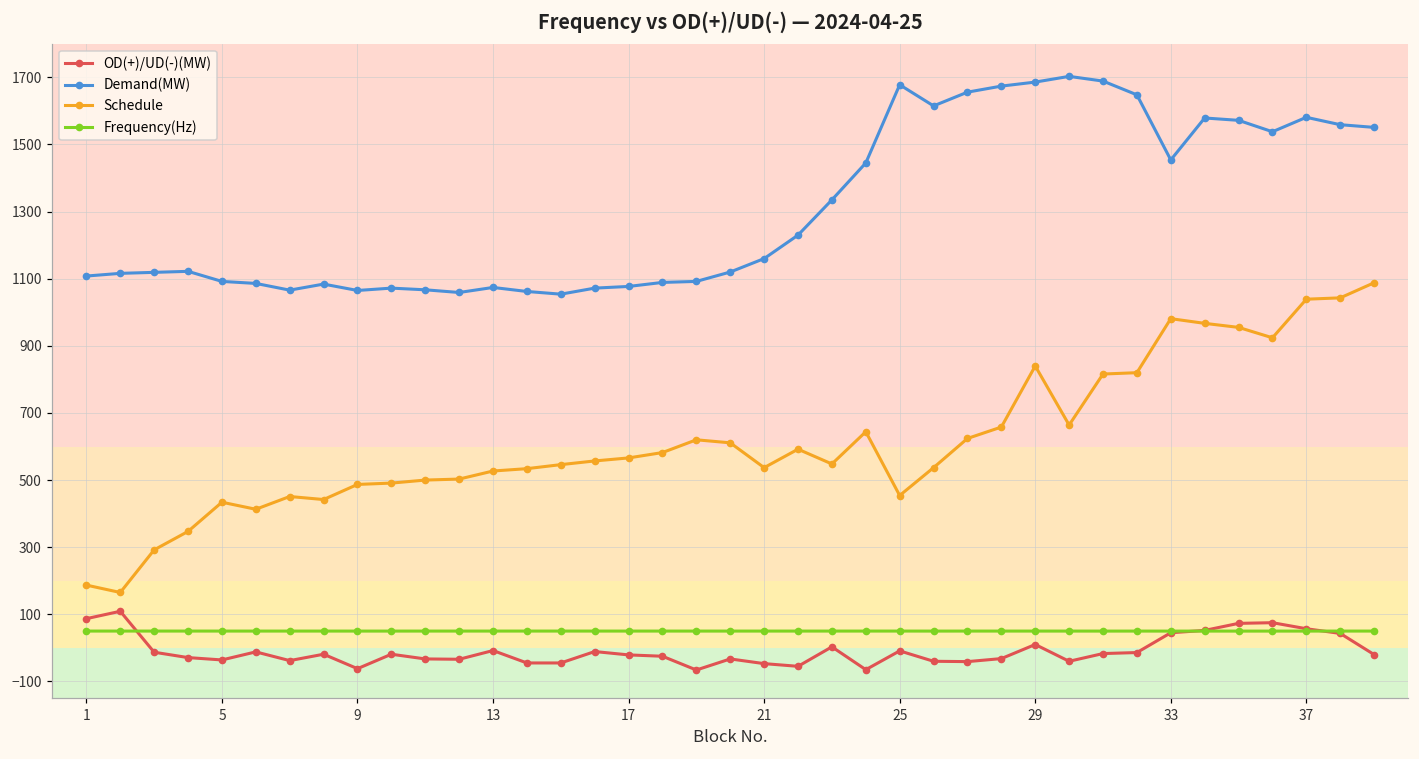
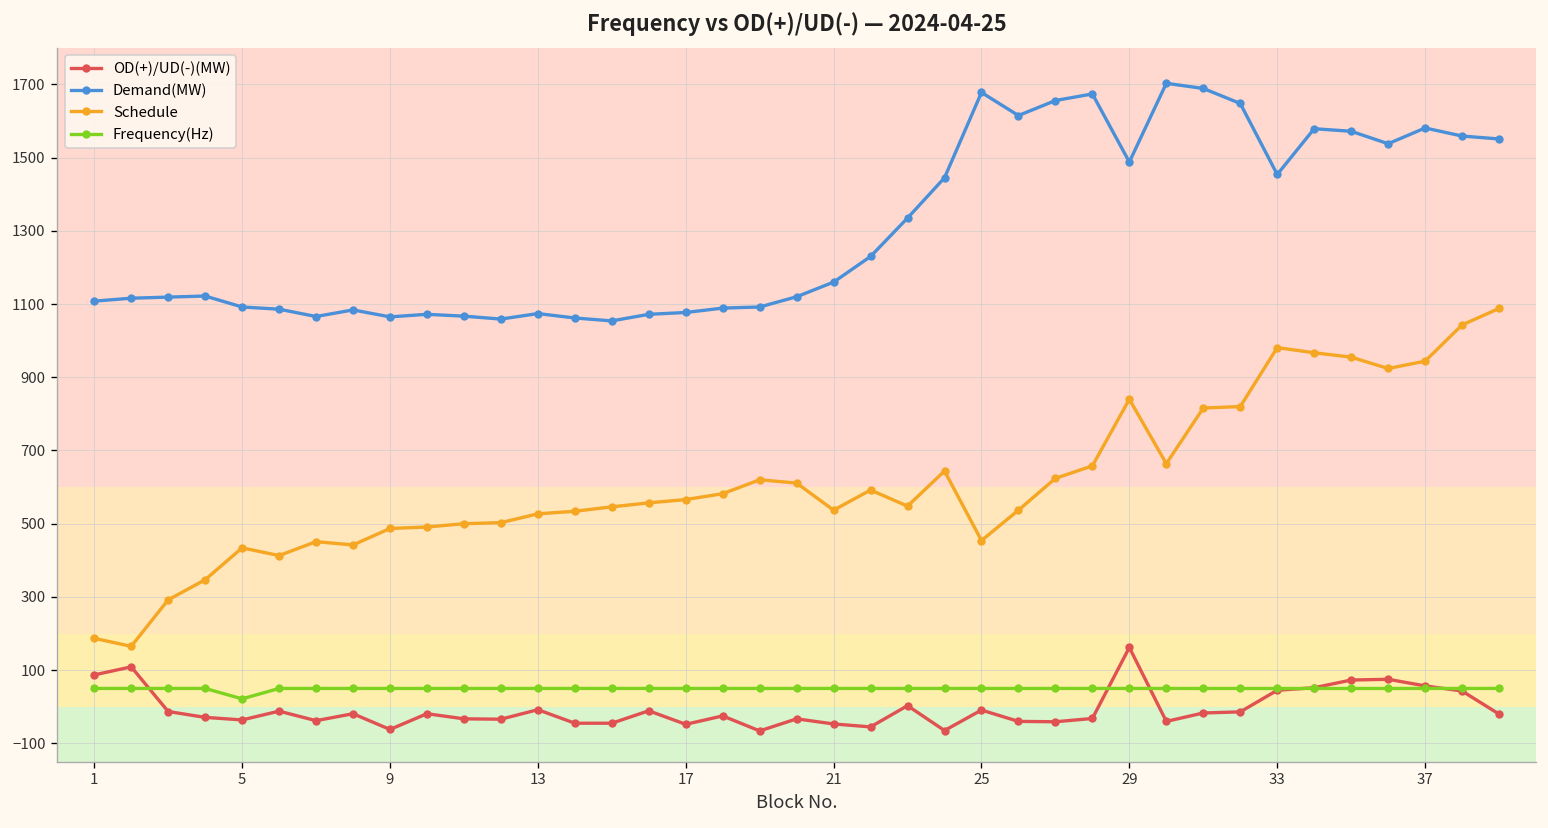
  {
    "OD(+)/UD(-)(MW)": {
      "1": 90,
      "5": -40,
      "9": -60,
      "13": -10,
-     "17": -20,
+     "17": -50,
      "21": -50,
      "25": -10,
-     "29": 10
+     "29": 160
    },
    "Demand(MW)": {
      "1": 1110,
      "5": 1090,
      "9": 1070,
      "13": 1070,
      "17": 1080,
      "21": 1160,
      "25": 1680,
-     "29": 1690,
+     "29": 1490,
      "33": 1450,
      "37": 1580
    },
    "Schedule": {
      "1": 190,
      "5": 430,
      "9": 490,
      "13": 530,
      "17": 570,
      "21": 540,
      "25": 450,
      "29": 840,
      "33": 980,
-     "37": 1040
+     "37": 940
    },
    "Frequency(Hz)": {
      "1": 50,
-     "5": 50,
+     "5": 20,
      "9": 50,
      "13": 50,
      "17": 50,
      "21": 50,
      "25": 50,
      "29": 50
    }
  }
